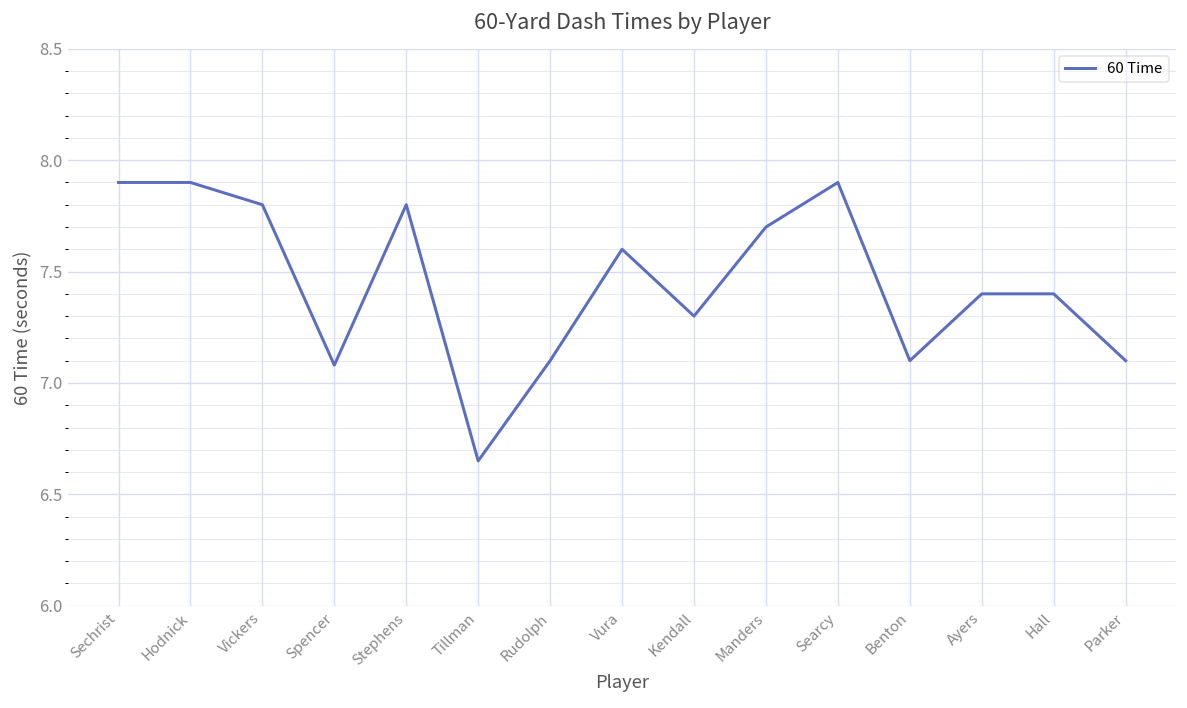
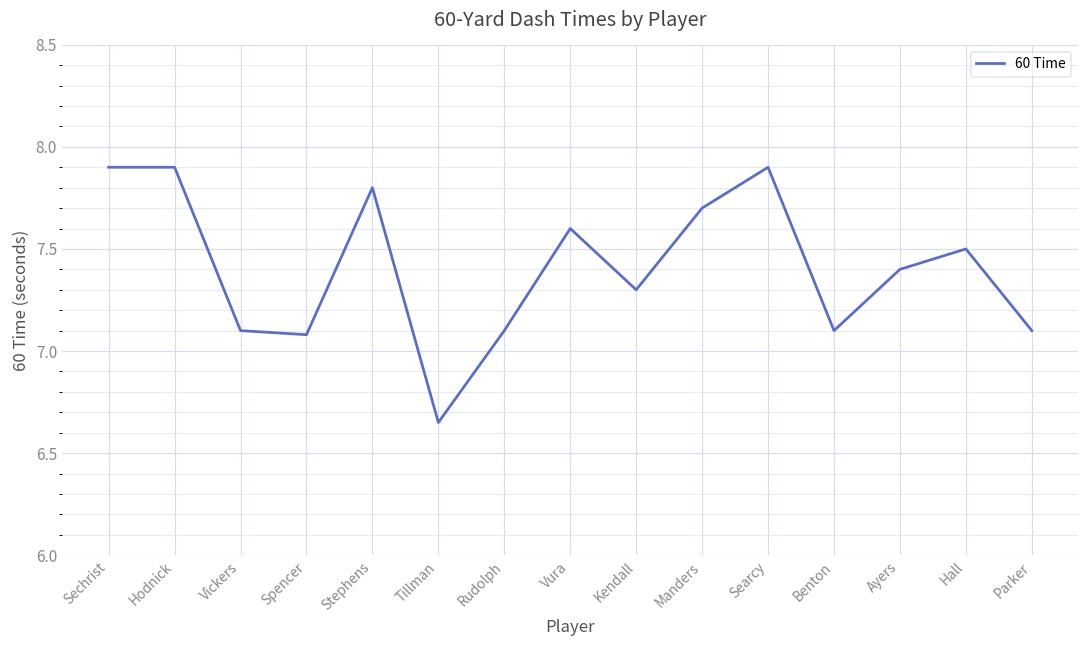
  {
    "Sechrist": 7.9,
    "Hodnick": 7.9,
-   "Vickers": 7.8,
+   "Vickers": 7.1,
    "Spencer": 7.08,
    "Stephens": 7.8,
    "Tillman": 6.65,
    "Rudolph": 7.1,
    "Vura": 7.6,
    "Kendall": 7.3,
    "Manders": 7.7,
    "Searcy": 7.9,
    "Benton": 7.1,
    "Ayers": 7.4,
-   "Hall": 7.4,
+   "Hall": 7.5,
    "Parker": 7.1
  }
